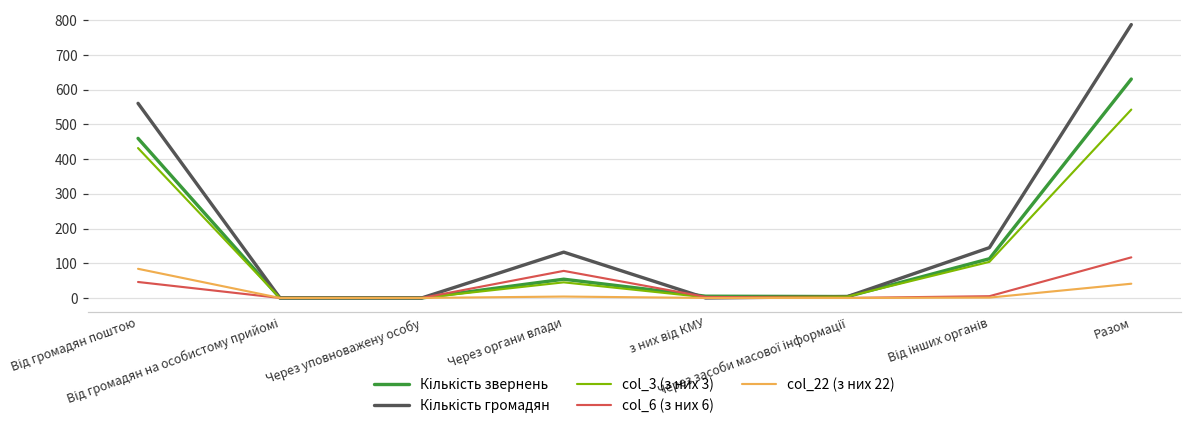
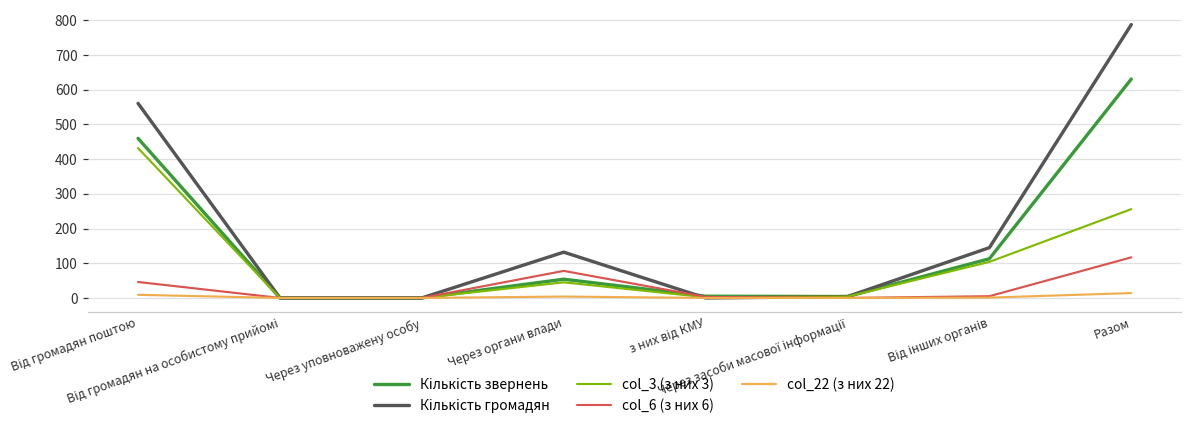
  {
    "Кількість звернень": {
      "Від громадян поштою": 460,
      "Через органи влади": 50,
      "Від інших органів": 110,
      "Разом": 630
    },
    "Кількість громадян": {
      "Від громадян поштою": 560,
      "Через органи влади": 130,
      "Від інших органів": 150,
      "Разом": 790
    },
    "col_3 (з них 3)": {
      "Від громадян поштою": 430,
      "Через органи влади": 50,
      "Від інших органів": 100,
-     "Разом": 540
+     "Разом": 260
    },
    "col_6 (з них 6)": {
      "Від громадян поштою": 50,
      "Через органи влади": 80,
      "Разом": 120
    },
    "col_22 (з них 22)": {
-     "Від громадян поштою": 80,
+     "Від громадян поштою": 10,
      "Через органи влади": 0,
-     "Разом": 40
+     "Разом": 10
    }
  }
